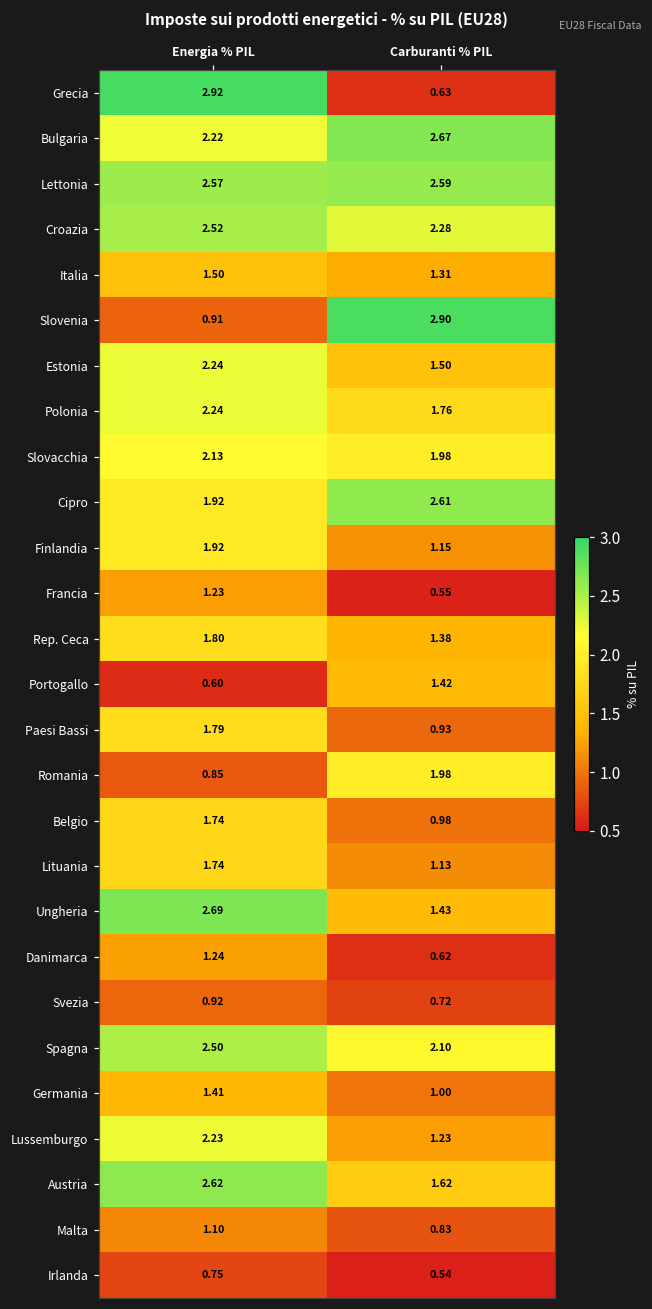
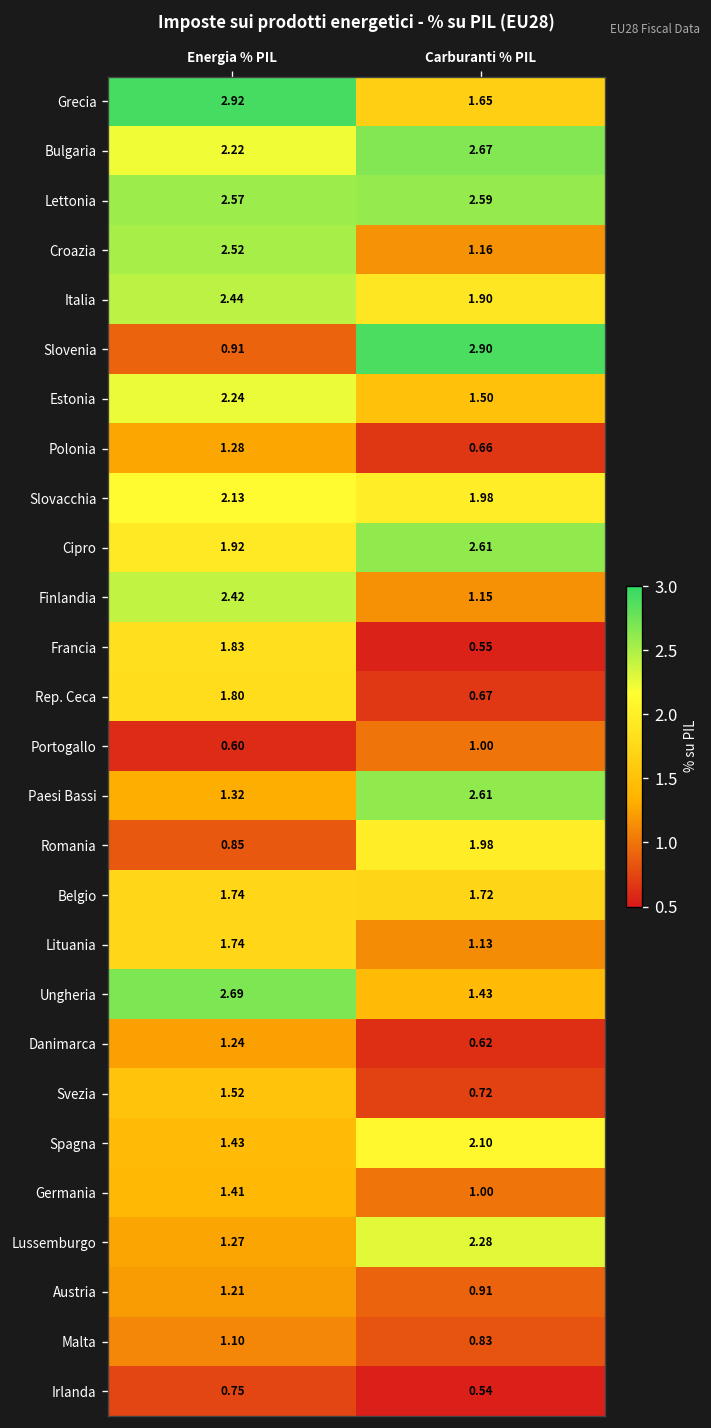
  {
    "Grecia": {
      "Energia % PIL": 2.92,
-     "Carburanti % PIL": 0.63
+     "Carburanti % PIL": 1.65
    },
    "Bulgaria": {
      "Energia % PIL": 2.22,
      "Carburanti % PIL": 2.67
    },
    "Lettonia": {
      "Energia % PIL": 2.57,
      "Carburanti % PIL": 2.59
    },
    "Croazia": {
      "Energia % PIL": 2.52,
-     "Carburanti % PIL": 2.28
+     "Carburanti % PIL": 1.16
    },
    "Italia": {
-     "Energia % PIL": 1.50,
-     "Carburanti % PIL": 1.31
+     "Energia % PIL": 2.44,
+     "Carburanti % PIL": 1.90
    },
    "Slovenia": {
      "Energia % PIL": 0.91,
      "Carburanti % PIL": 2.90
    },
    "Estonia": {
      "Energia % PIL": 2.24,
      "Carburanti % PIL": 1.50
    },
    "Polonia": {
-     "Energia % PIL": 2.24,
-     "Carburanti % PIL": 1.76
+     "Energia % PIL": 1.28,
+     "Carburanti % PIL": 0.66
    },
    "Slovacchia": {
      "Energia % PIL": 2.13,
      "Carburanti % PIL": 1.98
    },
    "Cipro": {
      "Energia % PIL": 1.92,
      "Carburanti % PIL": 2.61
    },
    "Finlandia": {
-     "Energia % PIL": 1.92,
+     "Energia % PIL": 2.42,
      "Carburanti % PIL": 1.15
    },
    "Francia": {
-     "Energia % PIL": 1.23,
+     "Energia % PIL": 1.83,
      "Carburanti % PIL": 0.55
    },
    "Rep. Ceca": {
      "Energia % PIL": 1.80,
-     "Carburanti % PIL": 1.38
+     "Carburanti % PIL": 0.67
    },
    "Portogallo": {
      "Energia % PIL": 0.60,
-     "Carburanti % PIL": 1.42
+     "Carburanti % PIL": 1.00
    },
    "Paesi Bassi": {
-     "Energia % PIL": 1.79,
-     "Carburanti % PIL": 0.93
+     "Energia % PIL": 1.32,
+     "Carburanti % PIL": 2.61
    },
    "Romania": {
      "Energia % PIL": 0.85,
      "Carburanti % PIL": 1.98
    },
    "Belgio": {
      "Energia % PIL": 1.74,
-     "Carburanti % PIL": 0.98
+     "Carburanti % PIL": 1.72
    },
    "Lituania": {
      "Energia % PIL": 1.74,
      "Carburanti % PIL": 1.13
    },
    "Ungheria": {
      "Energia % PIL": 2.69,
      "Carburanti % PIL": 1.43
    },
    "Danimarca": {
      "Energia % PIL": 1.24,
      "Carburanti % PIL": 0.62
    },
    "Svezia": {
-     "Energia % PIL": 0.92,
+     "Energia % PIL": 1.52,
      "Carburanti % PIL": 0.72
    },
    "Spagna": {
-     "Energia % PIL": 2.50,
+     "Energia % PIL": 1.43,
      "Carburanti % PIL": 2.10
    },
    "Germania": {
      "Energia % PIL": 1.41,
      "Carburanti % PIL": 1.00
    },
    "Lussemburgo": {
-     "Energia % PIL": 2.23,
-     "Carburanti % PIL": 1.23
+     "Energia % PIL": 1.27,
+     "Carburanti % PIL": 2.28
    },
    "Austria": {
-     "Energia % PIL": 2.62,
-     "Carburanti % PIL": 1.62
+     "Energia % PIL": 1.21,
+     "Carburanti % PIL": 0.91
    },
    "Malta": {
      "Energia % PIL": 1.10,
      "Carburanti % PIL": 0.83
    },
    "Irlanda": {
      "Energia % PIL": 0.75,
      "Carburanti % PIL": 0.54
    }
  }
